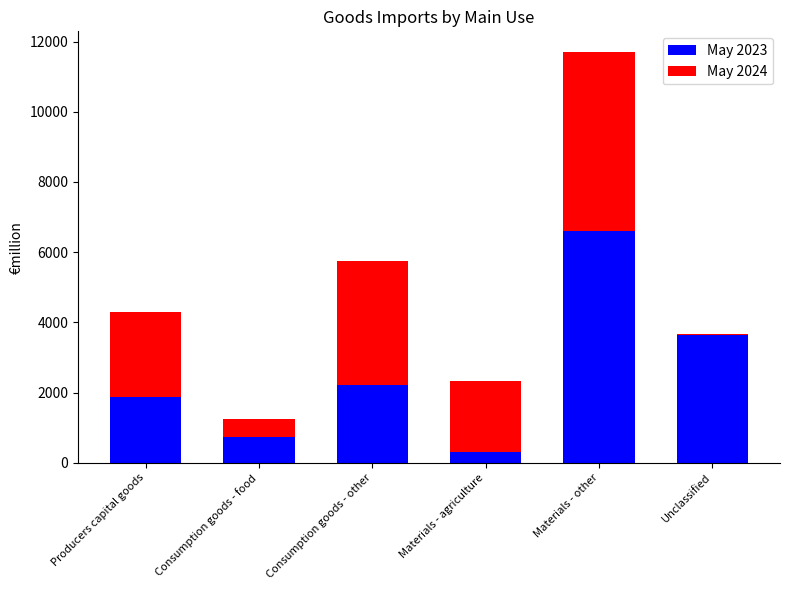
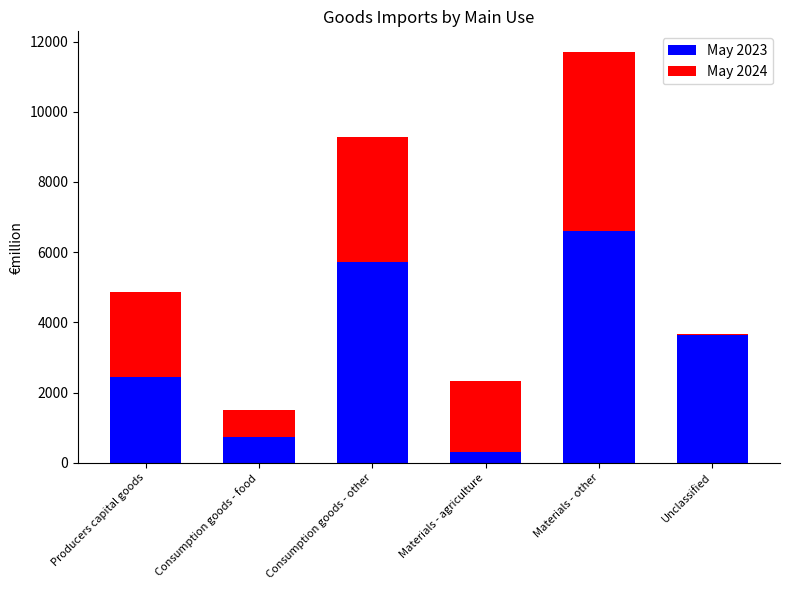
  {
    "May 2023": {
-     "Producers capital goods": 1900,
+     "Producers capital goods": 2400,
      "Consumption goods - food": 700,
-     "Consumption goods - other": 2200,
+     "Consumption goods - other": 5700,
      "Materials - agriculture": 300,
      "Materials - other": 6600,
      "Unclassified": 3600
    },
    "May 2024": {
      "Producers capital goods": 2400,
-     "Consumption goods - food": 500,
+     "Consumption goods - food": 800,
      "Consumption goods - other": 3500,
      "Materials - agriculture": 2000,
      "Materials - other": 5100
    }
  }
